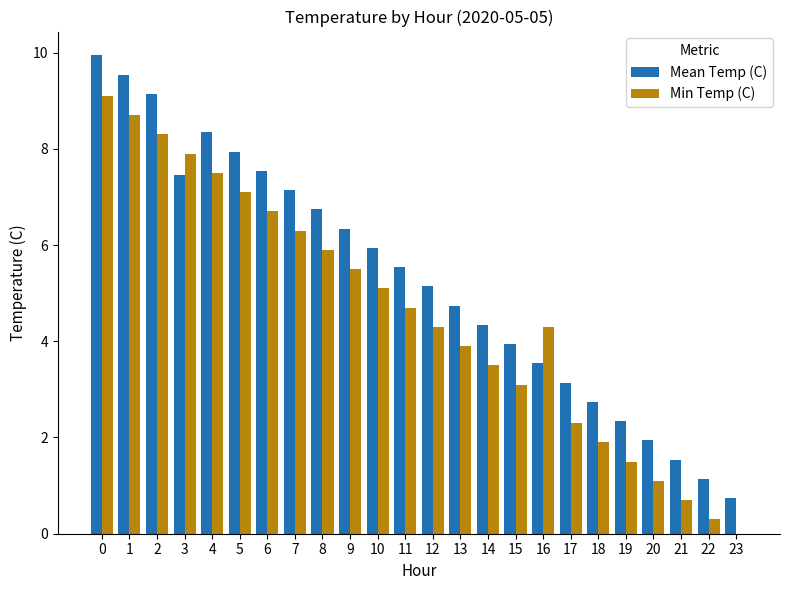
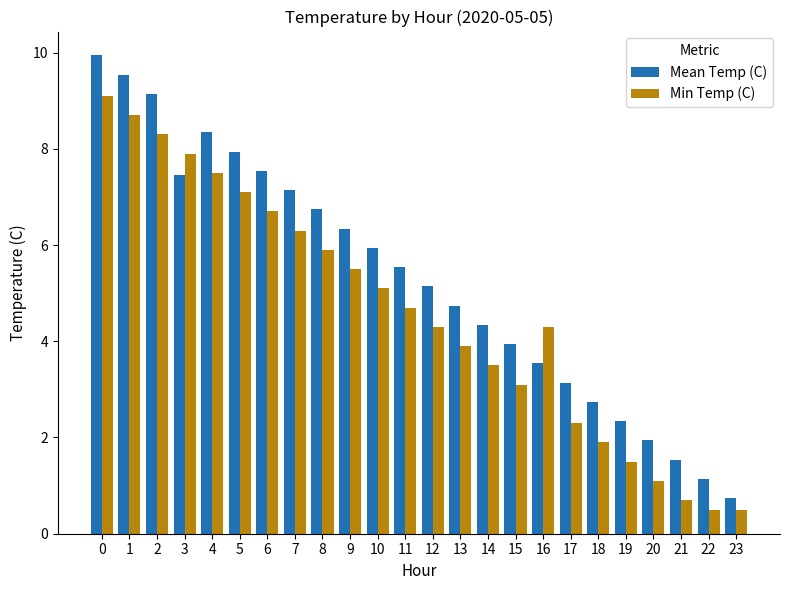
  {
    "Mean Temp (C)": {
      "0": 9.9,
      "1": 9.5,
      "2": 9.1,
      "3": 7.5,
      "4": 8.3,
      "5": 7.9,
      "6": 7.5,
      "7": 7.1,
      "8": 6.7,
      "9": 6.3,
      "10": 5.9,
      "11": 5.5,
      "12": 5.1,
      "13": 4.7,
      "14": 4.3,
      "15": 3.9,
      "16": 3.5,
      "17": 3.1,
      "18": 2.7,
      "19": 2.3,
      "20": 1.9,
      "21": 1.5,
      "22": 1.1,
      "23": 0.7
    },
    "Min Temp (C)": {
      "0": 9.1,
      "1": 8.7,
      "2": 8.3,
      "3": 7.9,
      "4": 7.5,
      "5": 7.1,
      "6": 6.7,
      "7": 6.3,
      "8": 5.9,
      "9": 5.5,
      "10": 5.1,
      "11": 4.7,
      "12": 4.3,
      "13": 3.9,
      "14": 3.5,
      "15": 3.1,
      "16": 4.3,
      "17": 2.3,
      "18": 1.9,
      "19": 1.5,
      "20": 1.1,
      "21": 0.7,
-     "22": 0.3,
-     "23": 0.0
+     "22": 0.5,
+     "23": 0.5
    }
  }
